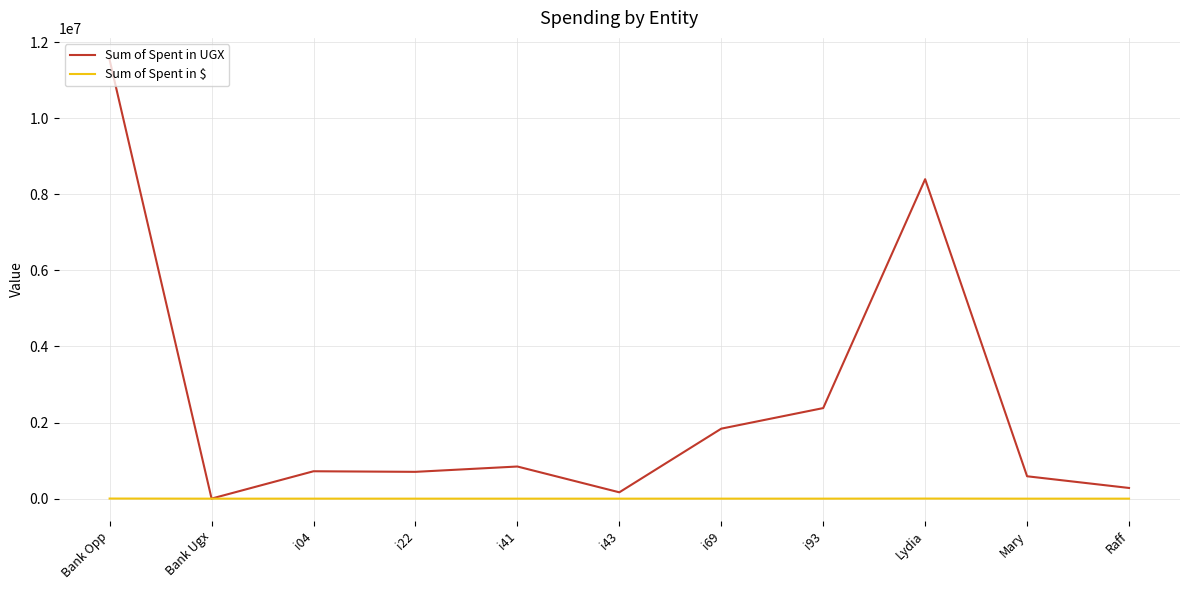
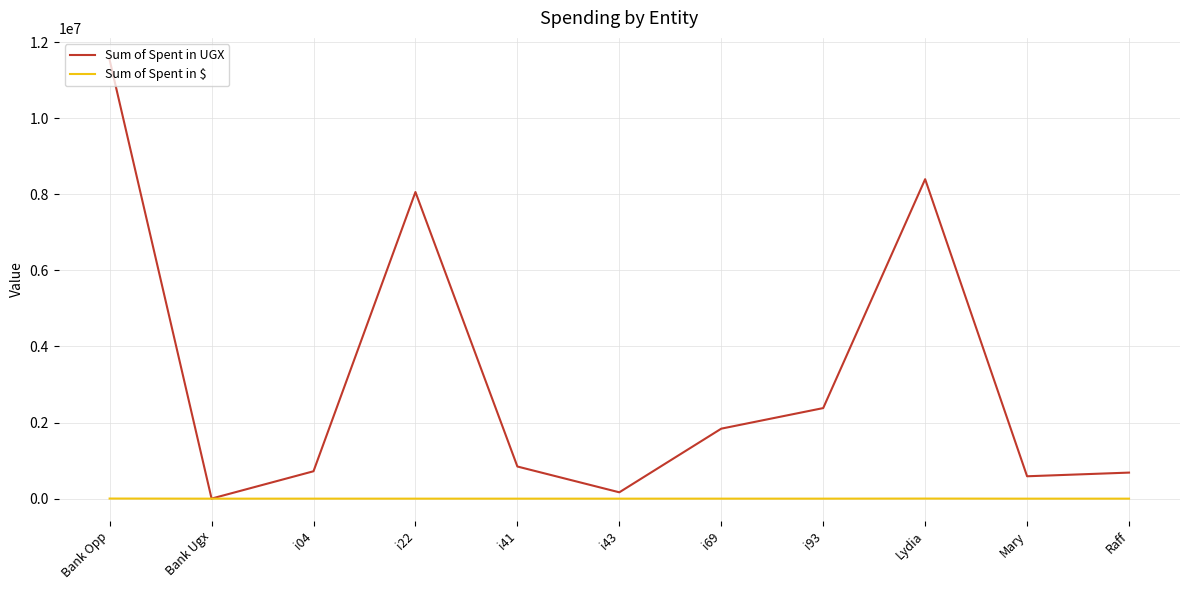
  {
    "Sum of Spent in UGX": {
      "i04": 700000,
-     "i22": 700000,
+     "i22": 8100000,
      "i41": 800000,
      "i43": 200000,
      "i69": 1800000,
      "i93": 2400000,
      "Lydia": 8400000,
      "Mary": 600000,
-     "Raff": 300000
+     "Raff": 700000
    },
    "Sum of Spent in $": {
      "Bank Opp": 0,
      "i04": 0,
      "i22": 0,
      "i41": 0,
      "i43": 0,
      "i69": 0,
      "i93": 0,
      "Lydia": 0,
      "Mary": 0,
      "Raff": 0
    }
  }
